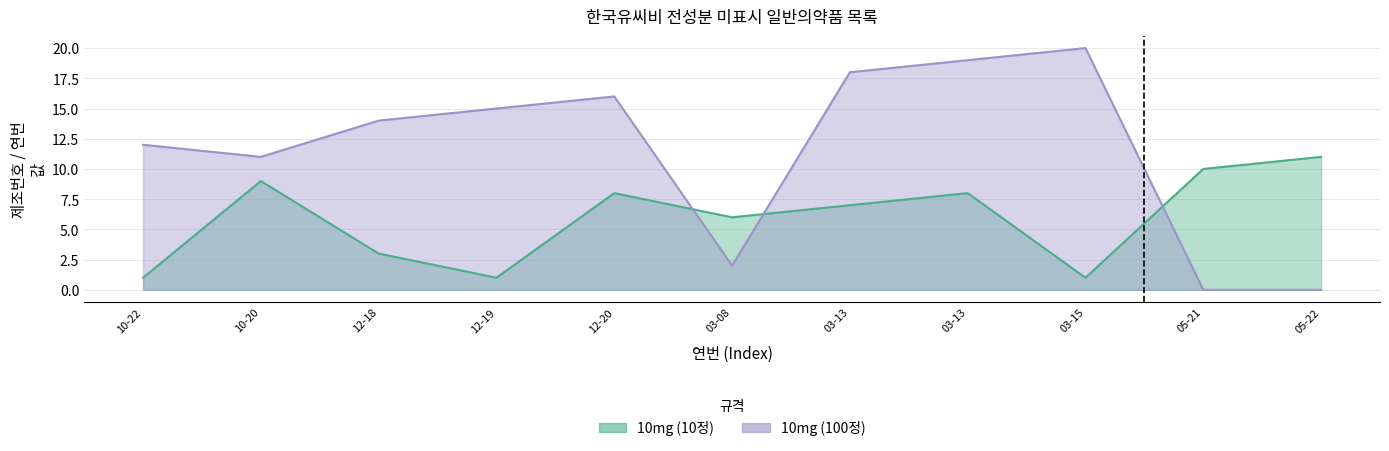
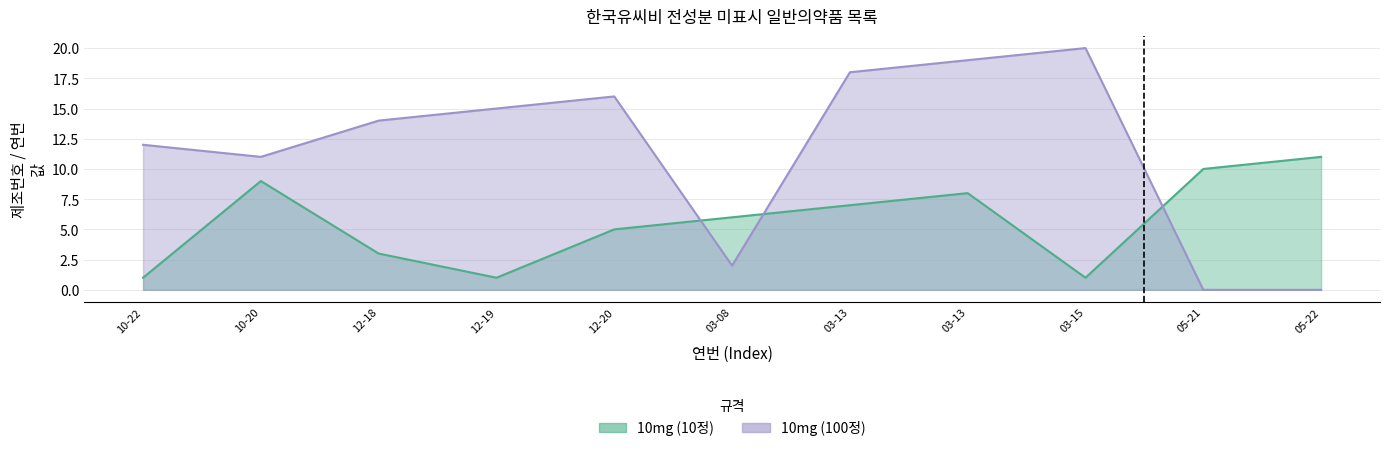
  {
    "10mg (10정)": {
      "10-22": 1,
      "10-20": 9,
      "12-18": 3,
      "12-19": 1,
-     "12-20": 8,
+     "12-20": 5,
      "03-08": 6,
      "03-15": 1,
      "05-21": 10,
      "05-22": 11
    },
    "10mg (100정)": {
      "10-22": 12,
      "10-20": 11,
      "12-18": 14,
      "12-19": 15,
      "12-20": 16,
      "03-08": 2,
      "03-15": 20,
      "05-21": 0,
      "05-22": 0
    }
  }
